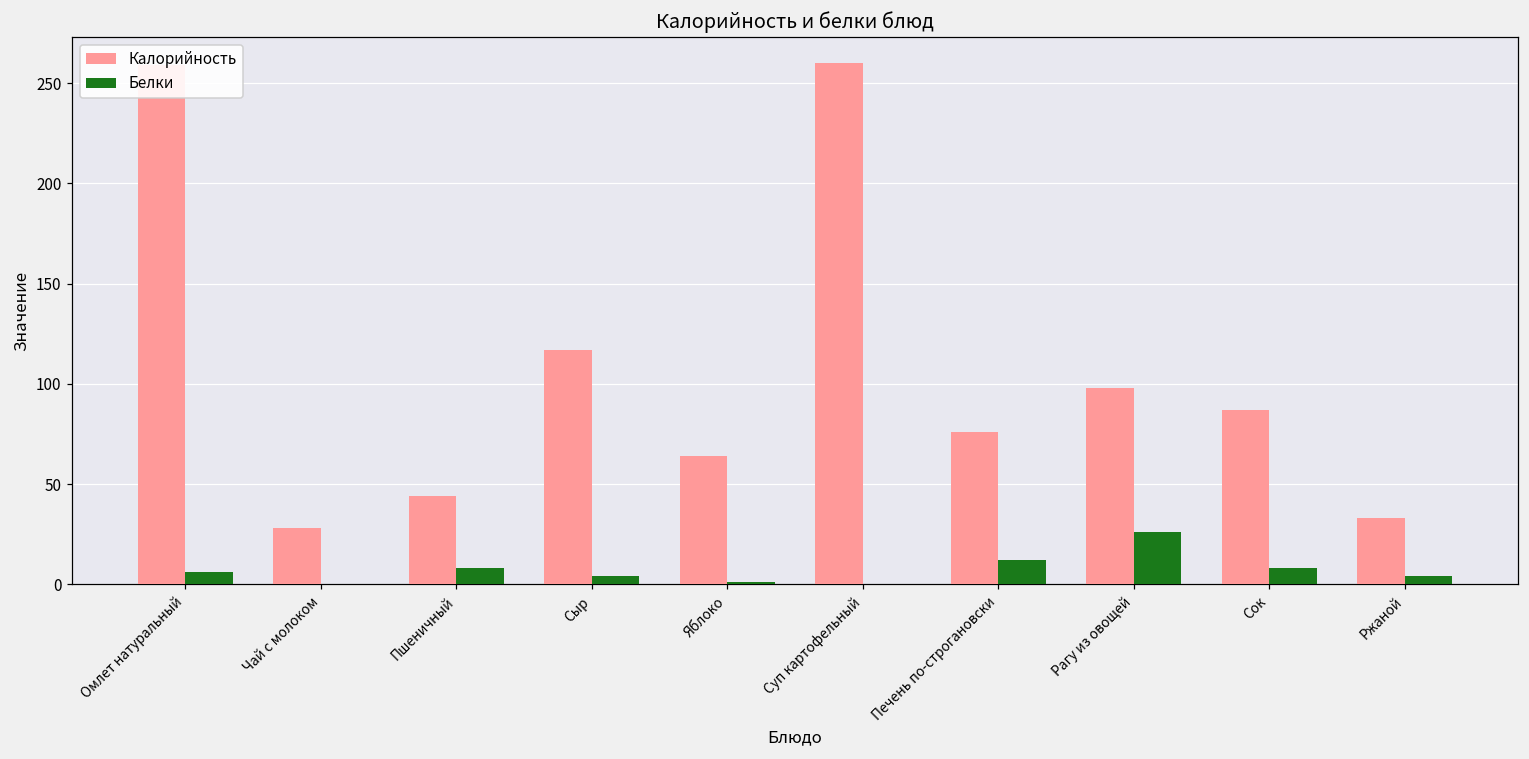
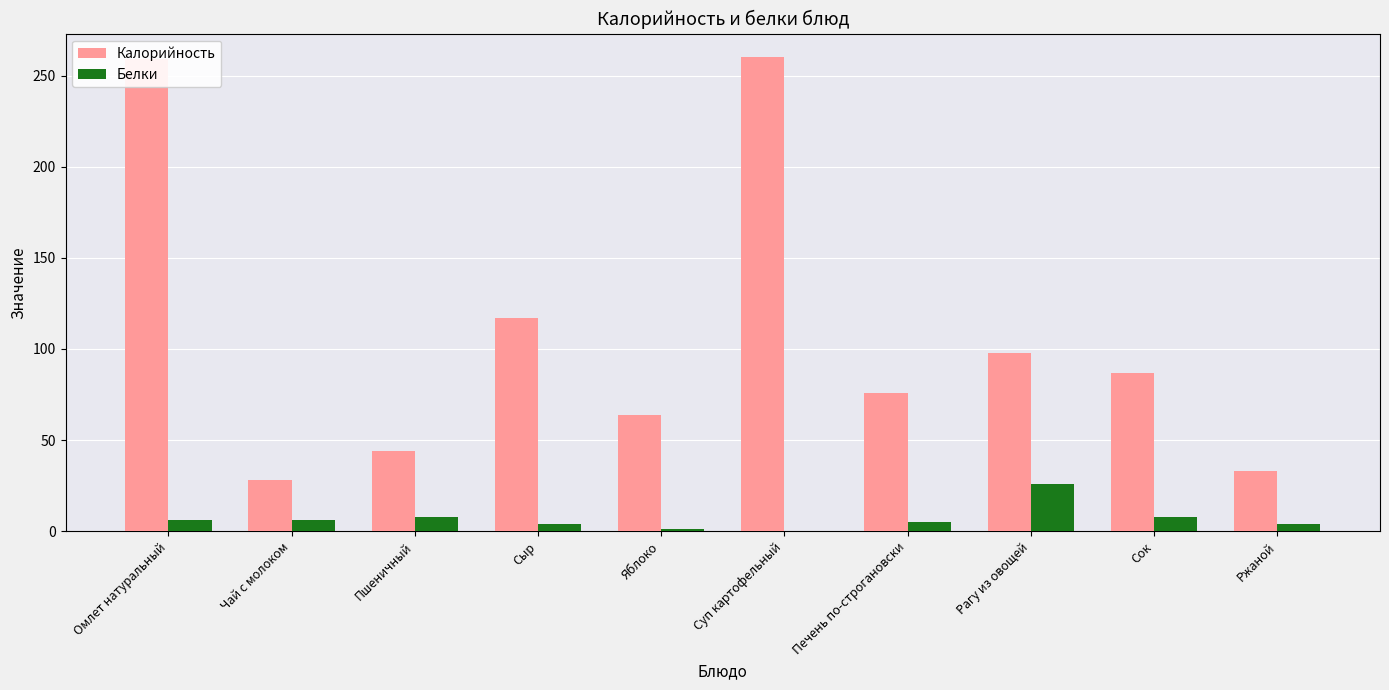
  {
    "Калорийность": {
      "Чай с молоком": 28,
      "Пшеничный": 44,
      "Сыр": 117,
      "Яблоко": 64,
      "Суп картофельный": 260,
      "Печень по-строгановски": 76,
      "Рагу из овощей": 98,
      "Сок": 87,
      "Ржаной": 33
    },
    "Белки": {
      "Омлет натуральный": 6,
-     "Чай с молоком": 0,
+     "Чай с молоком": 6,
      "Пшеничный": 8,
      "Сыр": 4,
      "Суп картофельный": 0,
-     "Печень по-строгановски": 12,
+     "Печень по-строгановски": 5,
      "Рагу из овощей": 26,
      "Сок": 8,
      "Ржаной": 4
    }
  }
